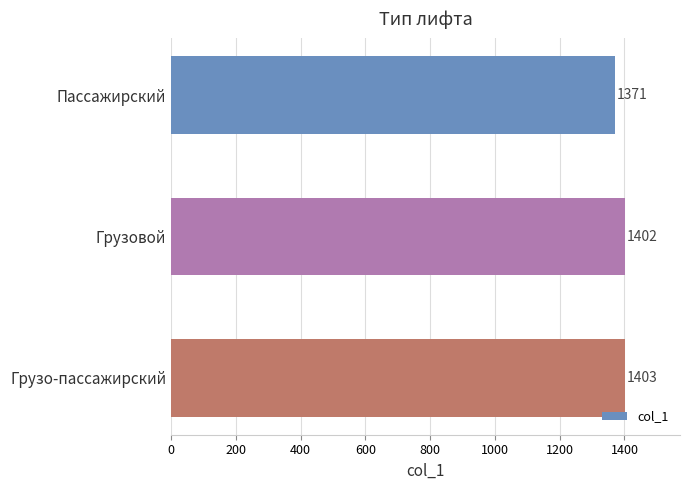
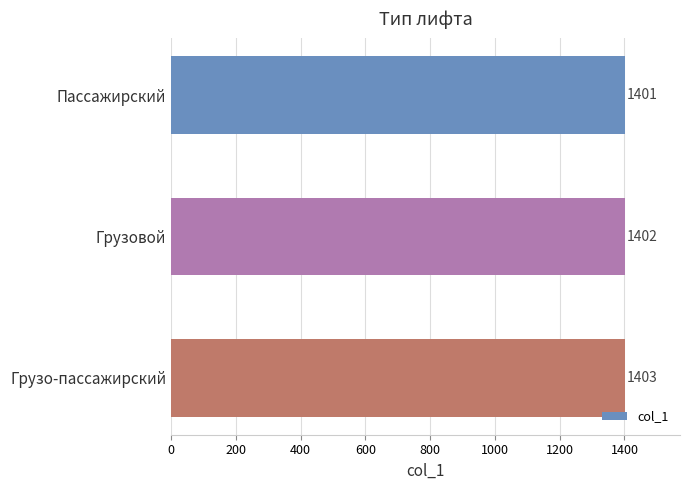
  {
-   "Пассажирский": 1371,
+   "Пассажирский": 1401,
    "Грузовой": 1402,
    "Грузо-пассажирский": 1403
  }
